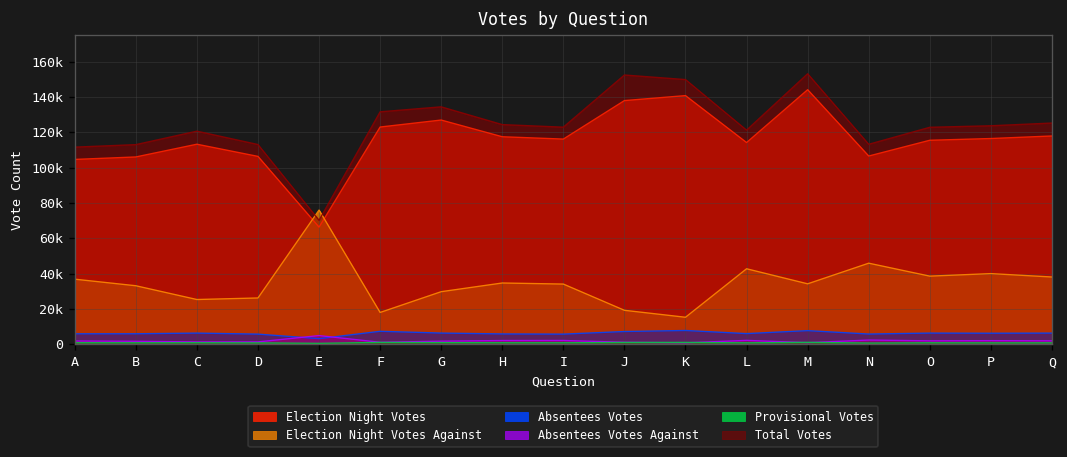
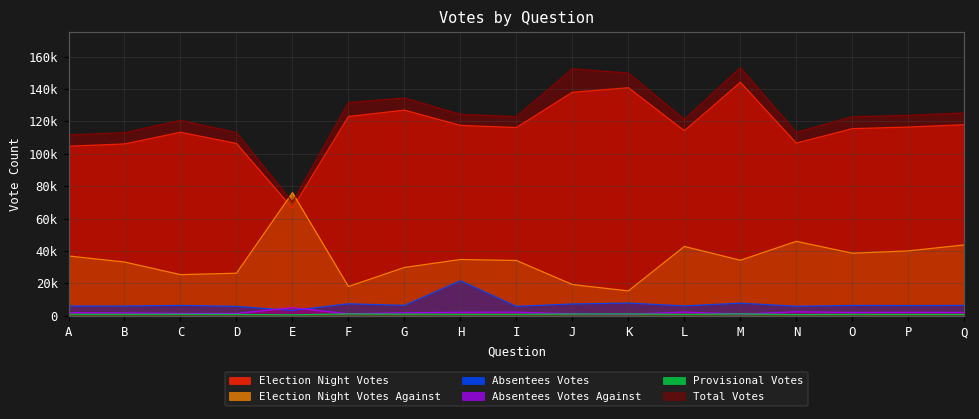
  {
    "Election Night Votes": {
      "A": 105000,
      "B": 106000,
      "C": 113000,
      "D": 106000,
      "E": 66000,
      "F": 123000,
      "G": 127000,
      "H": 117000,
      "I": 116000,
      "J": 138000,
      "K": 141000,
      "L": 114000,
      "M": 144000,
      "N": 107000,
      "O": 115000,
      "P": 116000,
      "Q": 118000
    },
    "Election Night Votes Against": {
      "A": 37000,
      "B": 33000,
      "C": 25000,
      "D": 26000,
      "E": 76000,
      "F": 18000,
      "G": 30000,
      "H": 35000,
      "I": 34000,
      "J": 19000,
      "K": 15000,
      "L": 43000,
      "M": 34000,
      "N": 46000,
      "O": 39000,
      "P": 40000,
-     "Q": 38000
+     "Q": 44000
    },
    "Absentees Votes": {
      "A": 6000,
      "B": 6000,
      "C": 6000,
      "D": 6000,
      "F": 7000,
      "G": 6000,
-     "H": 6000,
+     "H": 22000,
      "I": 6000,
      "J": 7000,
      "K": 8000,
      "L": 6000,
      "M": 8000,
      "N": 6000,
      "O": 6000,
      "P": 6000,
      "Q": 6000
    },
    "Provisional Votes": {
      "E": 1000
    },
    "Total Votes": {
      "A": 112000,
      "B": 113000,
      "C": 121000,
      "D": 113000,
      "E": 70000,
      "F": 132000,
      "G": 134000,
      "H": 124000,
      "I": 123000,
      "J": 152000,
      "K": 150000,
      "L": 121000,
      "M": 153000,
      "N": 113000,
      "O": 123000,
      "P": 124000,
      "Q": 125000
    }
  }
